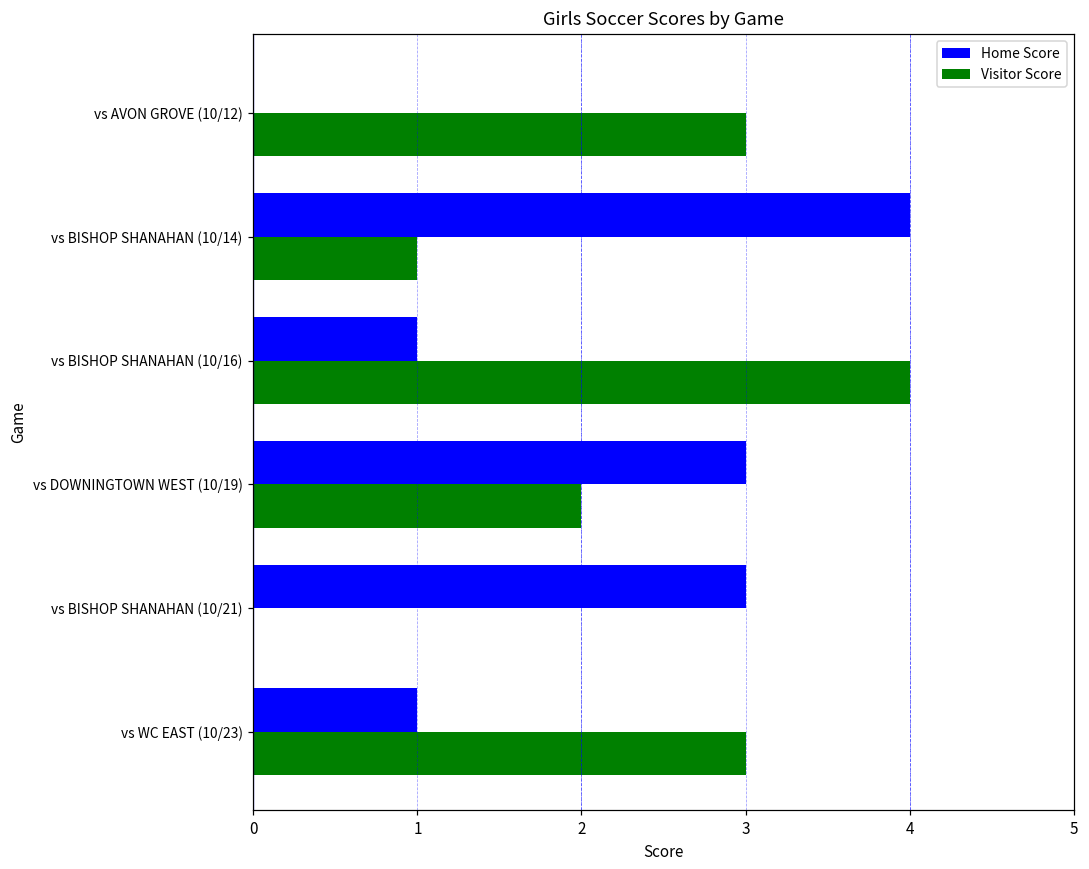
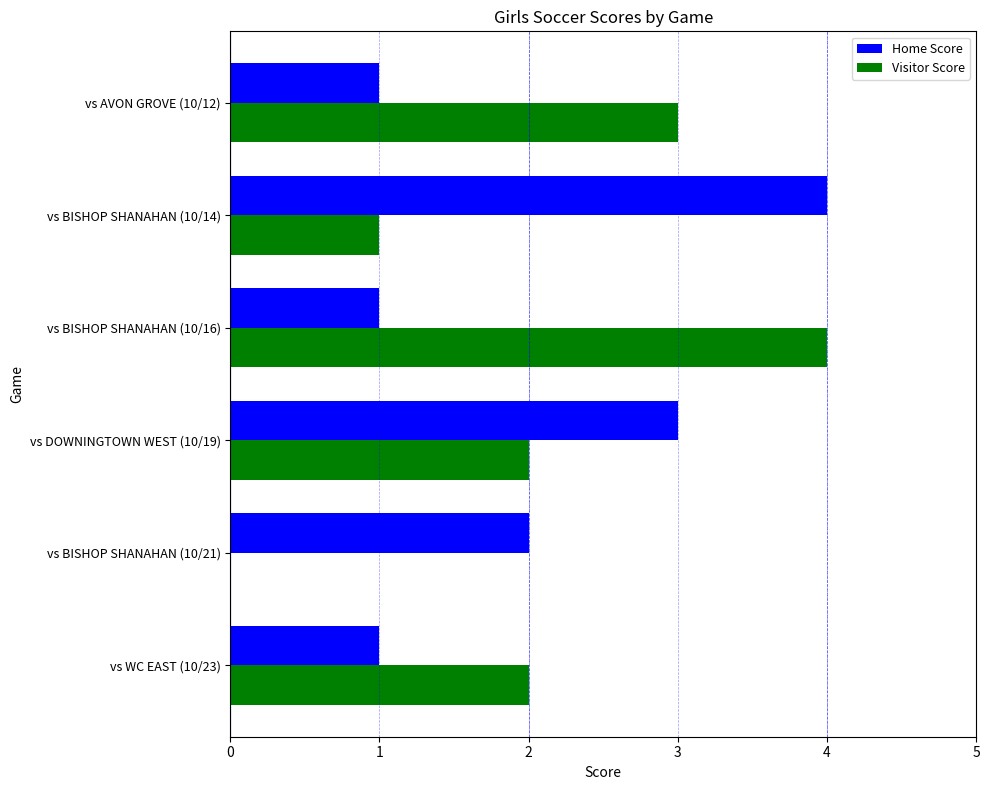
  {
    "Home Score": {
-     "vs AVON GROVE (10/12)": 0,
+     "vs AVON GROVE (10/12)": 1,
      "vs BISHOP SHANAHAN (10/14)": 4,
      "vs BISHOP SHANAHAN (10/16)": 1,
      "vs DOWNINGTOWN WEST (10/19)": 3,
-     "vs BISHOP SHANAHAN (10/21)": 3,
+     "vs BISHOP SHANAHAN (10/21)": 2,
      "vs WC EAST (10/23)": 1
    },
    "Visitor Score": {
      "vs AVON GROVE (10/12)": 3,
      "vs BISHOP SHANAHAN (10/14)": 1,
      "vs BISHOP SHANAHAN (10/16)": 4,
      "vs DOWNINGTOWN WEST (10/19)": 2,
      "vs BISHOP SHANAHAN (10/21)": 0,
-     "vs WC EAST (10/23)": 3
+     "vs WC EAST (10/23)": 2
    }
  }
